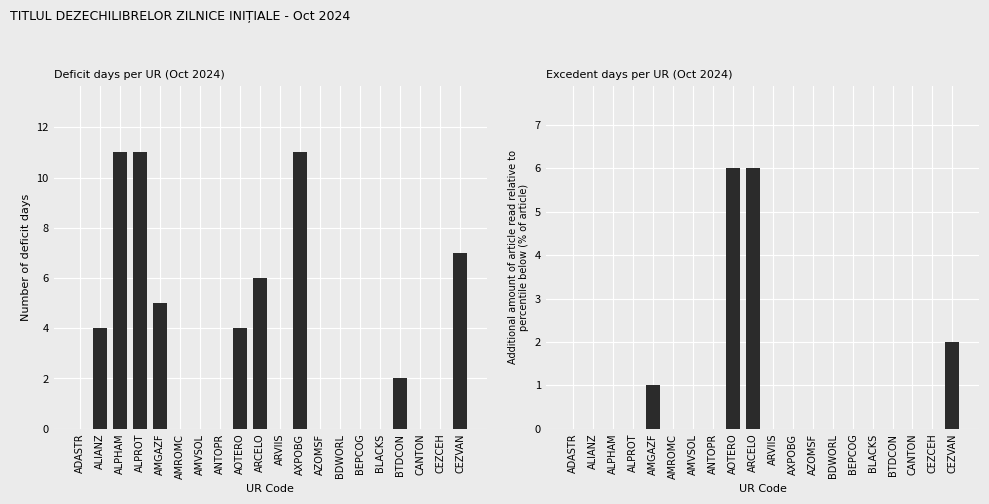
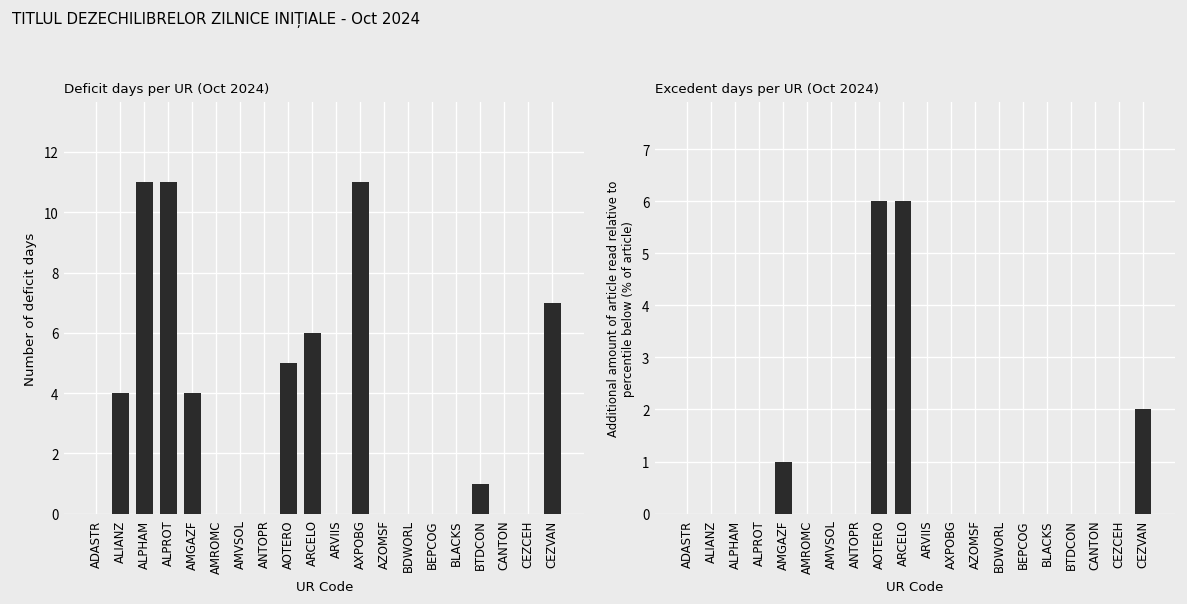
  {
    "Deficit days per UR (Oct 2024)": {
      "ADASTR": 0,
      "ALIANZ": 4,
      "ALPHAM": 11,
      "ALPROT": 11,
-     "AMGAZF": 5,
+     "AMGAZF": 4,
      "AMROMC": 0,
      "AMVSOL": 0,
      "ANTOPR": 0,
-     "AOTERO": 4,
+     "AOTERO": 5,
      "ARCELO": 6,
      "ARVIIS": 0,
      "AXPOBG": 11,
      "AZOMSF": 0,
      "BDWORL": 0,
      "BEPCOG": 0,
      "BLACKS": 0,
-     "BTDCON": 2,
+     "BTDCON": 1,
      "CANTON": 0,
      "CEZCEH": 0,
      "CEZVAN": 7
    },
    "Excedent days per UR (Oct 2024)": {
      "ADASTR": 0.0,
      "ALIANZ": 0.0,
      "ALPHAM": 0.0,
      "ALPROT": 0.0,
      "AMGAZF": 1.0,
      "AMROMC": 0.0,
      "AMVSOL": 0.0,
      "ANTOPR": 0.0,
      "AOTERO": 6.0,
      "ARCELO": 6.0,
      "ARVIIS": 0.0,
      "AXPOBG": 0.0,
      "AZOMSF": 0.0,
      "BDWORL": 0.0,
      "BEPCOG": 0.0,
      "BLACKS": 0.0,
      "BTDCON": 0.0,
      "CANTON": 0.0,
      "CEZCEH": 0.0,
      "CEZVAN": 2.0
    }
  }
